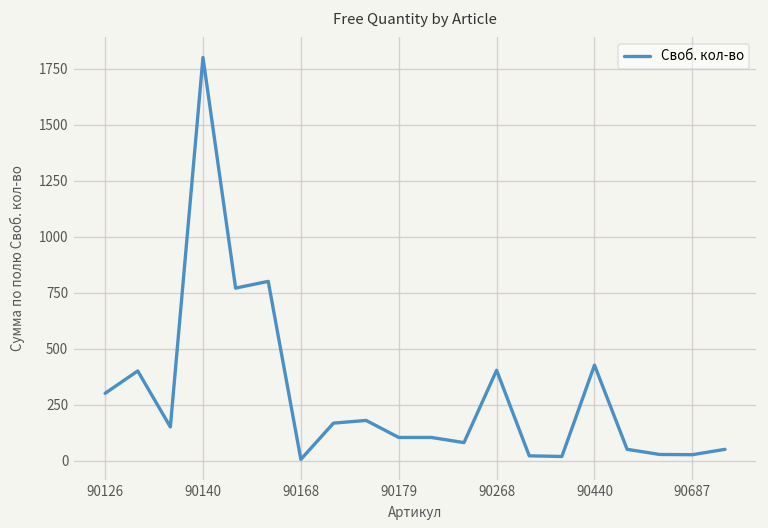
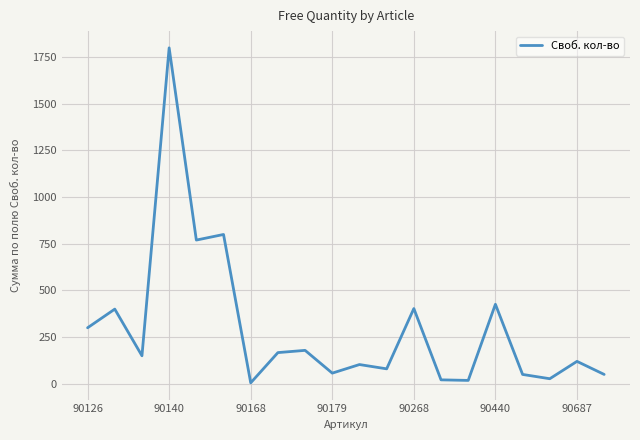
  {
    "90126": 300,
    "90140": 1800,
    "90168": 10,
-   "90179": 100,
+   "90179": 60,
    "90268": 400,
    "90440": 430,
-   "90687": 30
+   "90687": 120
  }
